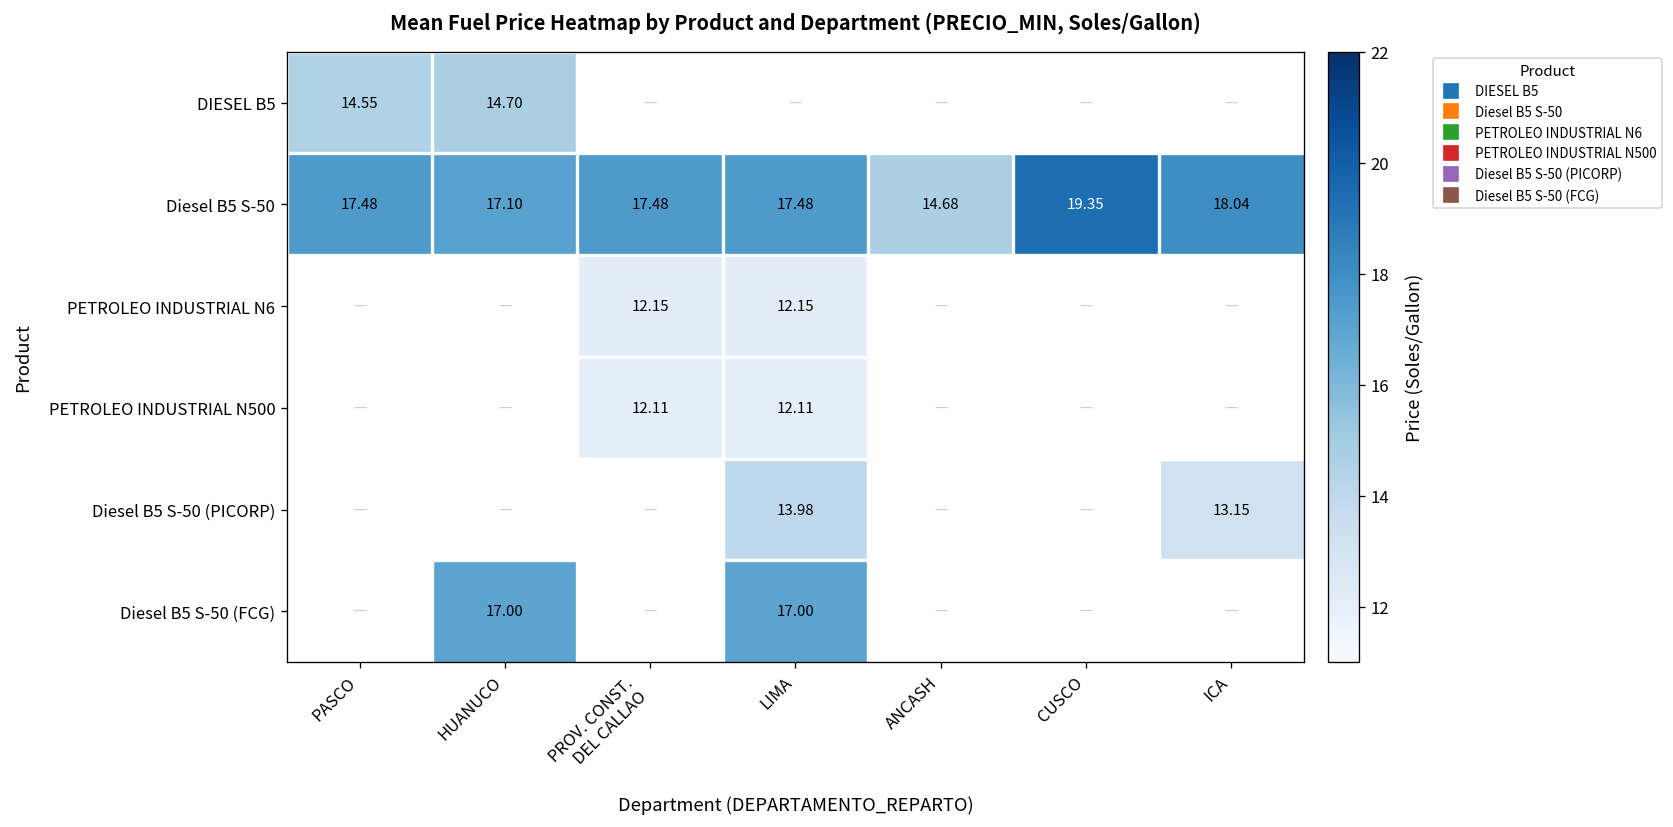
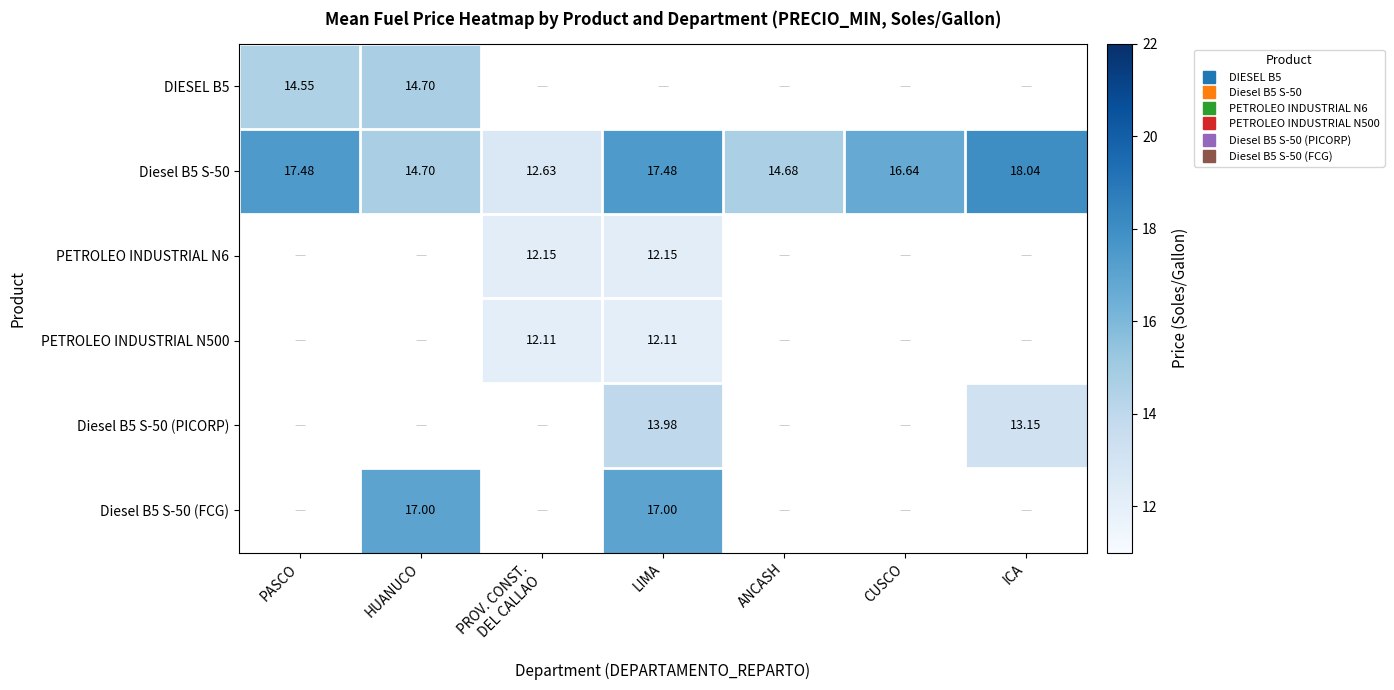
  {
    "DIESEL B5": {
      "PASCO": 14.55,
      "HUANUCO": 14.70
    },
    "Diesel B5 S-50": {
      "PASCO": 17.48,
-     "HUANUCO": 17.10,
-     "PROV. CONST. DEL CALLAO": 17.48,
+     "HUANUCO": 14.70,
+     "PROV. CONST. DEL CALLAO": 12.63,
      "LIMA": 17.48,
      "ANCASH": 14.68,
-     "CUSCO": 19.35,
+     "CUSCO": 16.64,
      "ICA": 18.04
    },
    "PETROLEO INDUSTRIAL N6": {
      "PROV. CONST. DEL CALLAO": 12.15,
      "LIMA": 12.15
    },
    "PETROLEO INDUSTRIAL N500": {
      "PROV. CONST. DEL CALLAO": 12.11,
      "LIMA": 12.11
    },
    "Diesel B5 S-50 (PICORP)": {
      "LIMA": 13.98,
      "ICA": 13.15
    },
    "Diesel B5 S-50 (FCG)": {
      "HUANUCO": 17.00,
      "LIMA": 17.00
    }
  }
